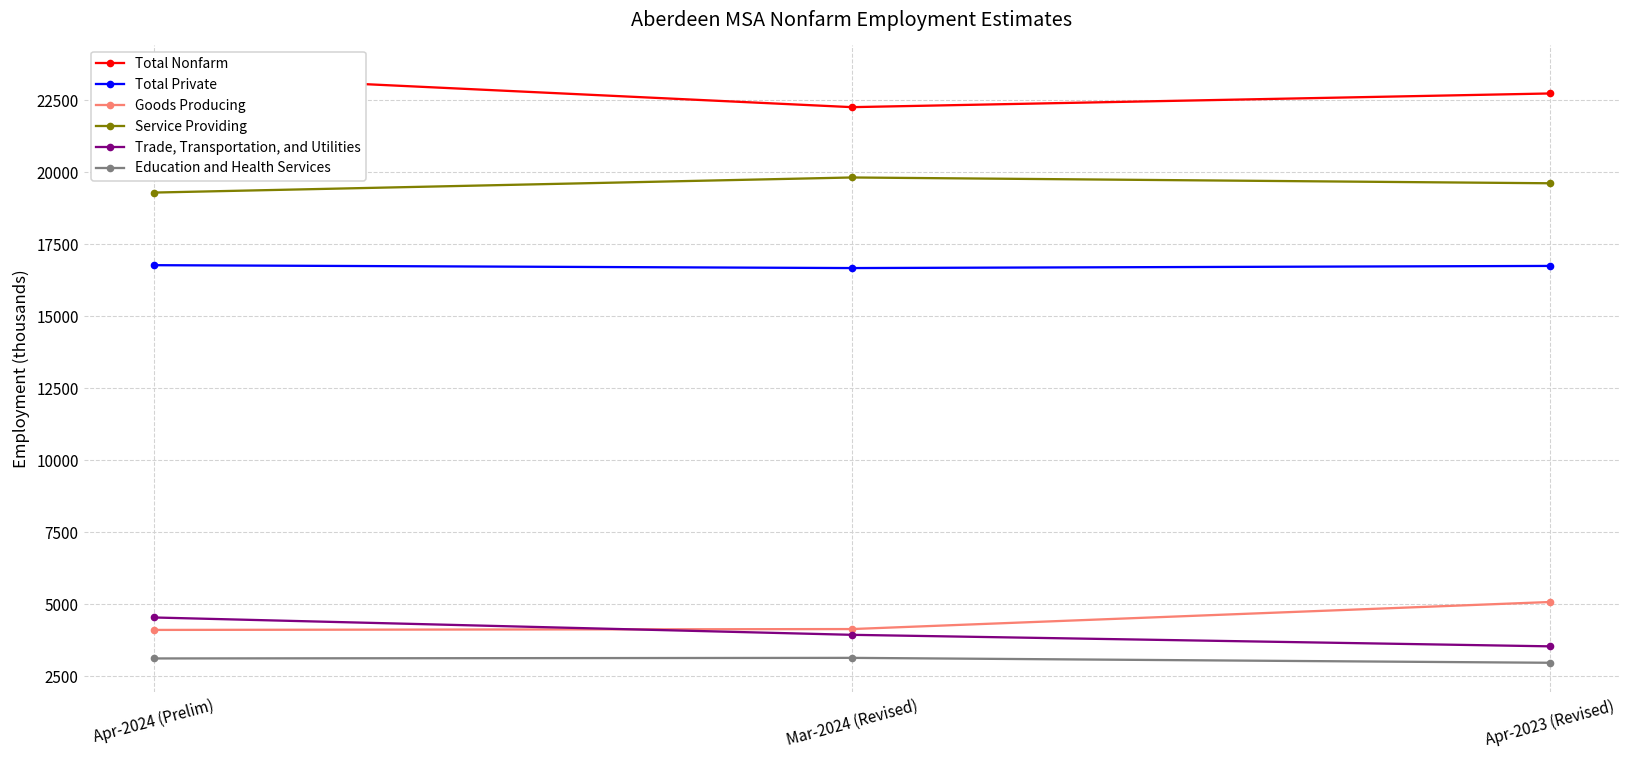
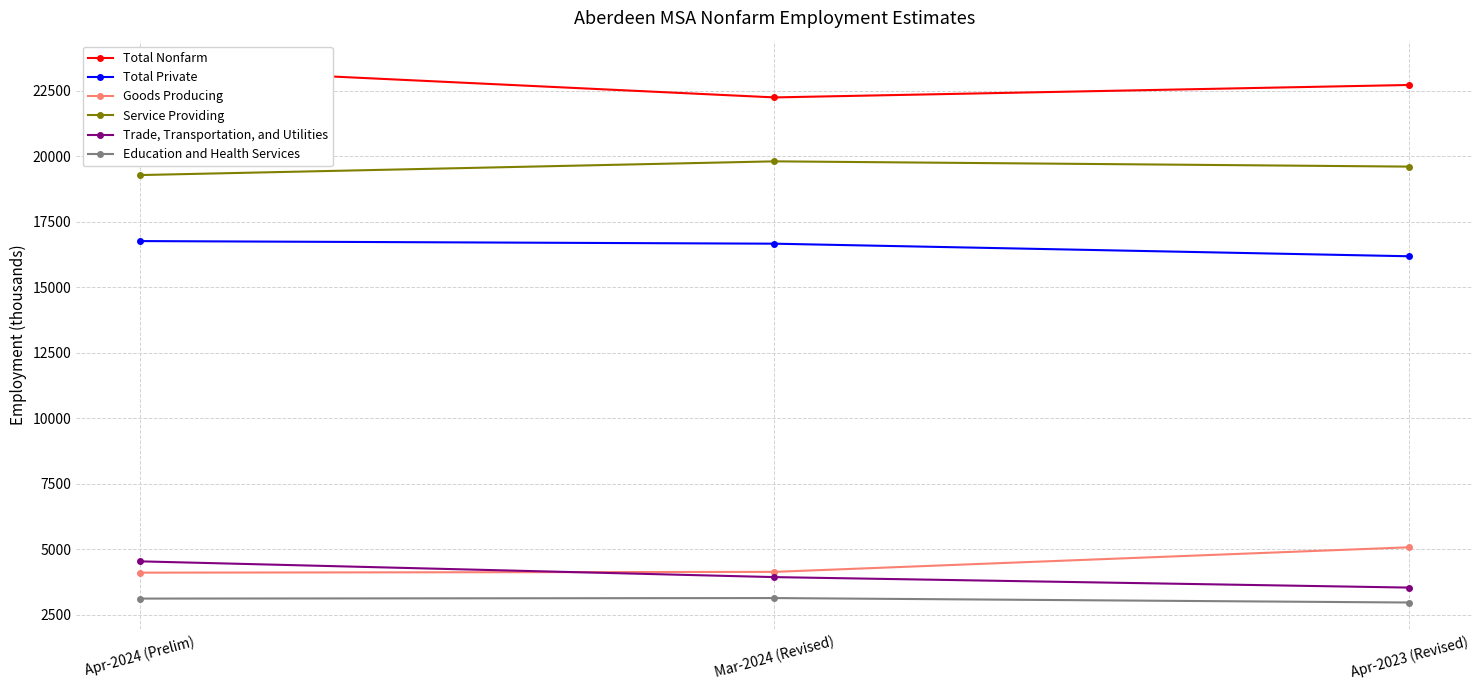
  {
    "Total Nonfarm": {
      "Mar-2024 (Revised)": 22300,
      "Apr-2023 (Revised)": 22700
    },
    "Total Private": {
      "Apr-2024 (Prelim)": 16800,
      "Mar-2024 (Revised)": 16700,
-     "Apr-2023 (Revised)": 16700
+     "Apr-2023 (Revised)": 16200
    },
    "Goods Producing": {
      "Apr-2024 (Prelim)": 4100,
      "Mar-2024 (Revised)": 4100,
      "Apr-2023 (Revised)": 5100
    },
    "Service Providing": {
      "Apr-2024 (Prelim)": 19300,
      "Mar-2024 (Revised)": 19800,
      "Apr-2023 (Revised)": 19600
    },
    "Trade, Transportation, and Utilities": {
      "Apr-2024 (Prelim)": 4500,
      "Mar-2024 (Revised)": 3900,
      "Apr-2023 (Revised)": 3500
    },
    "Education and Health Services": {
      "Apr-2024 (Prelim)": 3100,
      "Mar-2024 (Revised)": 3100,
      "Apr-2023 (Revised)": 3000
    }
  }
